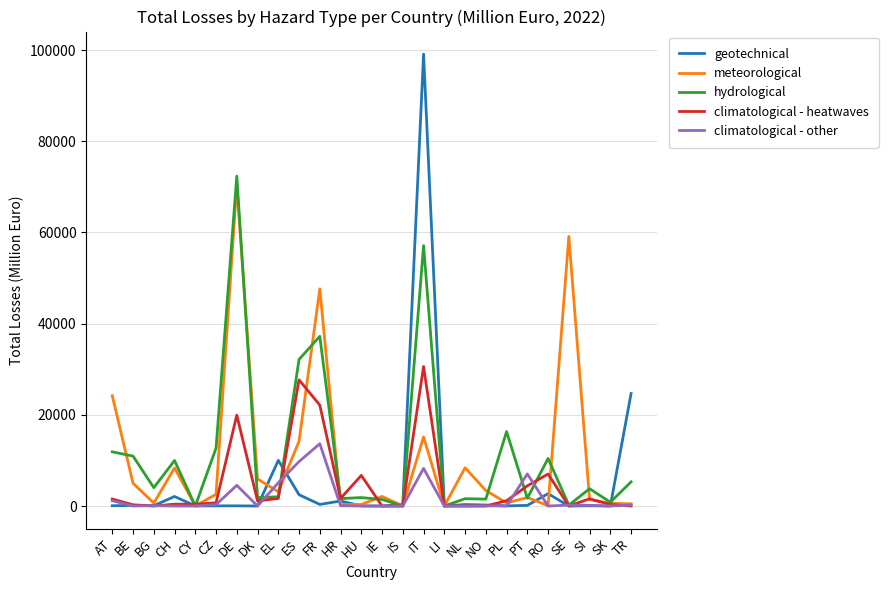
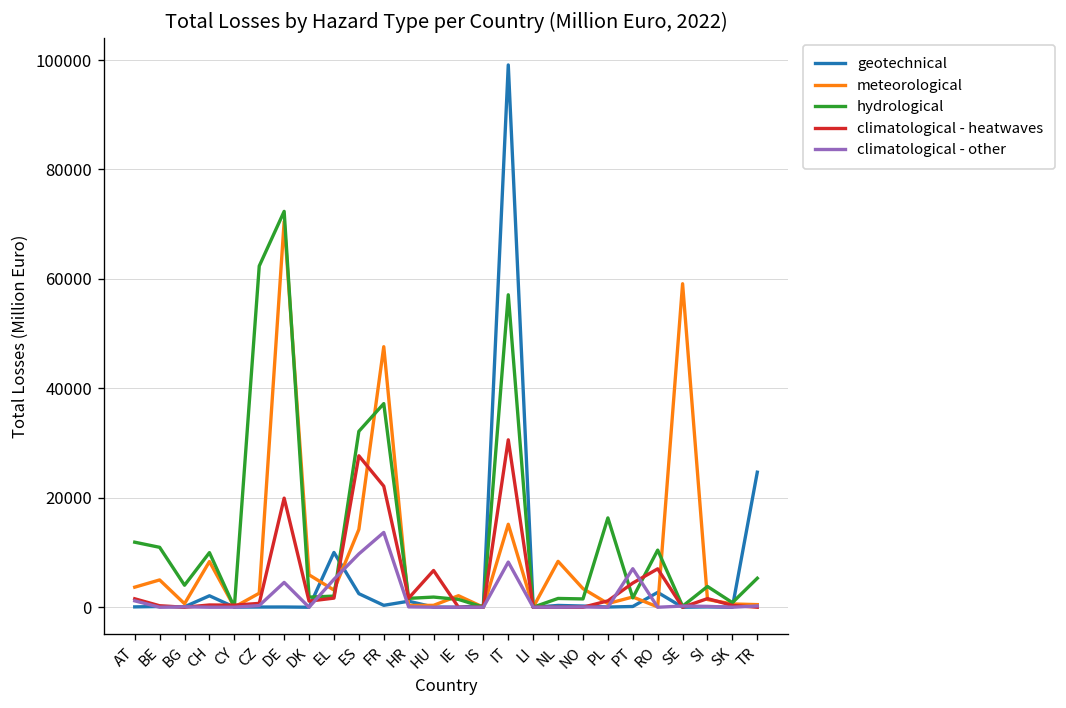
  {
    "geotechnical": {
      "AT": 0,
      "CH": 2000,
      "DE": 0,
      "EL": 10000,
      "ES": 2000,
      "FR": 0,
      "IT": 99000,
      "PT": 0,
      "RO": 3000,
      "TR": 25000
    },
    "meteorological": {
-     "AT": 24000,
+     "AT": 4000,
      "BE": 5000,
      "BG": 1000,
      "CH": 8000,
      "CZ": 3000,
      "DE": 70000,
      "DK": 6000,
      "EL": 3000,
      "ES": 14000,
      "FR": 48000,
      "IE": 2000,
      "IT": 15000,
      "NL": 8000,
      "NO": 3000,
      "SE": 59000
    },
    "hydrological": {
      "AT": 12000,
      "BE": 11000,
      "BG": 4000,
      "CH": 10000,
-     "CZ": 13000,
+     "CZ": 62000,
      "DE": 72000,
      "DK": 2000,
      "ES": 32000,
      "FR": 37000,
      "HU": 2000,
      "IE": 1000,
      "IT": 57000,
      "NL": 2000,
      "NO": 2000,
      "PL": 16000,
      "RO": 10000,
      "SI": 4000,
      "TR": 5000
    },
    "climatological - heatwaves": {
      "DE": 20000,
      "DK": 1000,
      "ES": 28000,
      "FR": 22000,
      "HU": 7000,
      "IT": 31000,
      "PT": 4000,
      "RO": 7000
    },
    "climatological - other": {
      "DE": 5000,
      "EL": 5000,
      "ES": 10000,
      "FR": 14000,
      "IT": 8000,
      "PT": 7000
    }
  }
